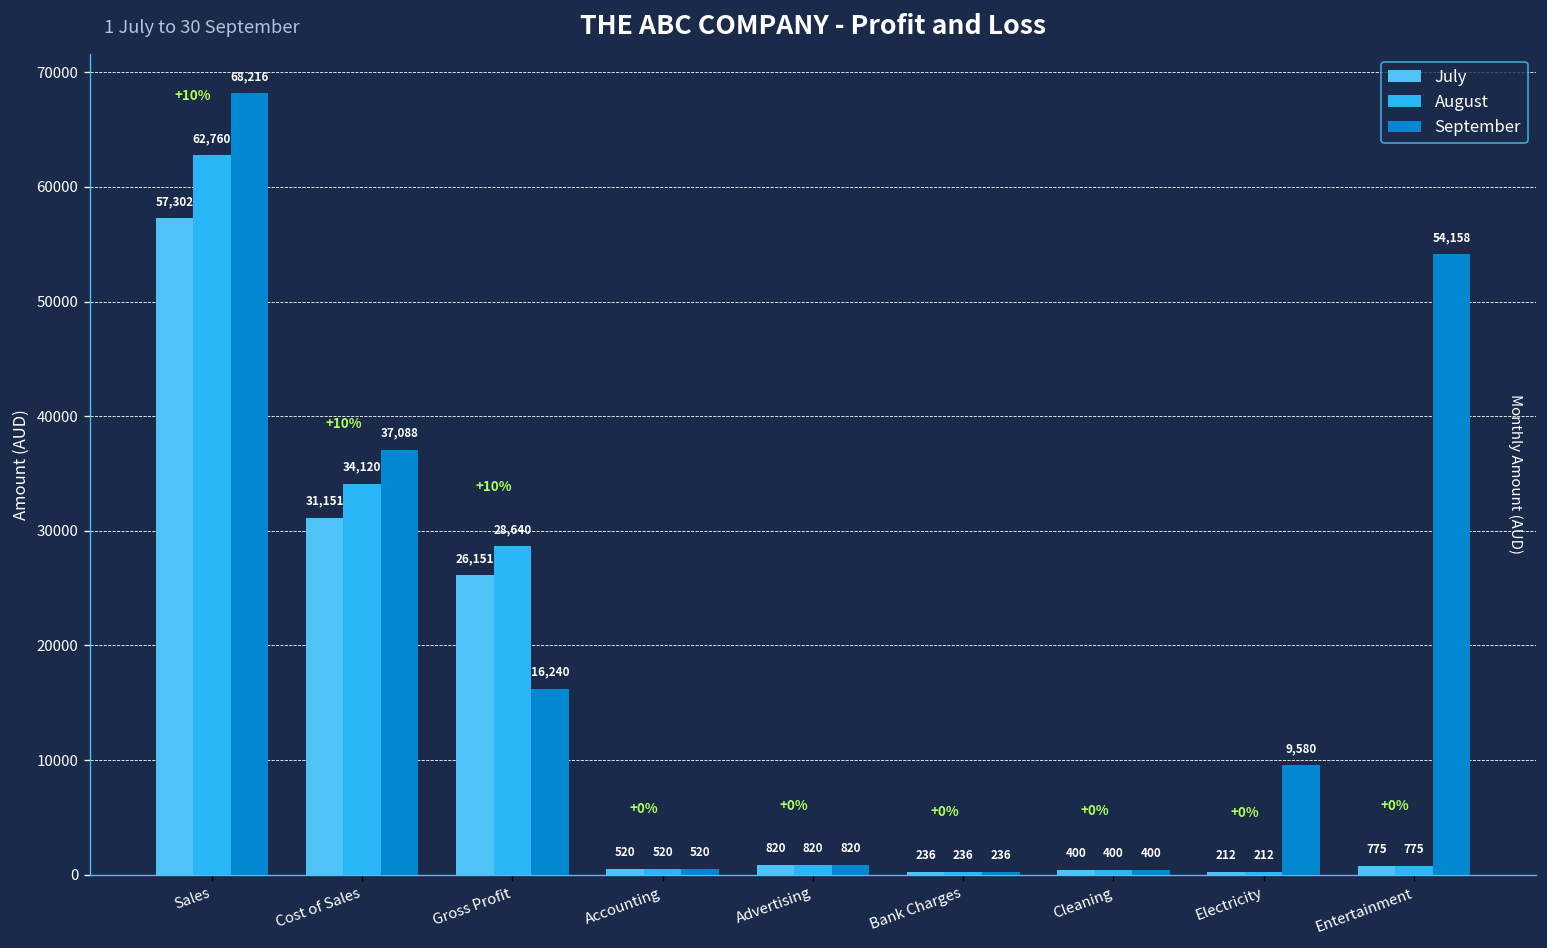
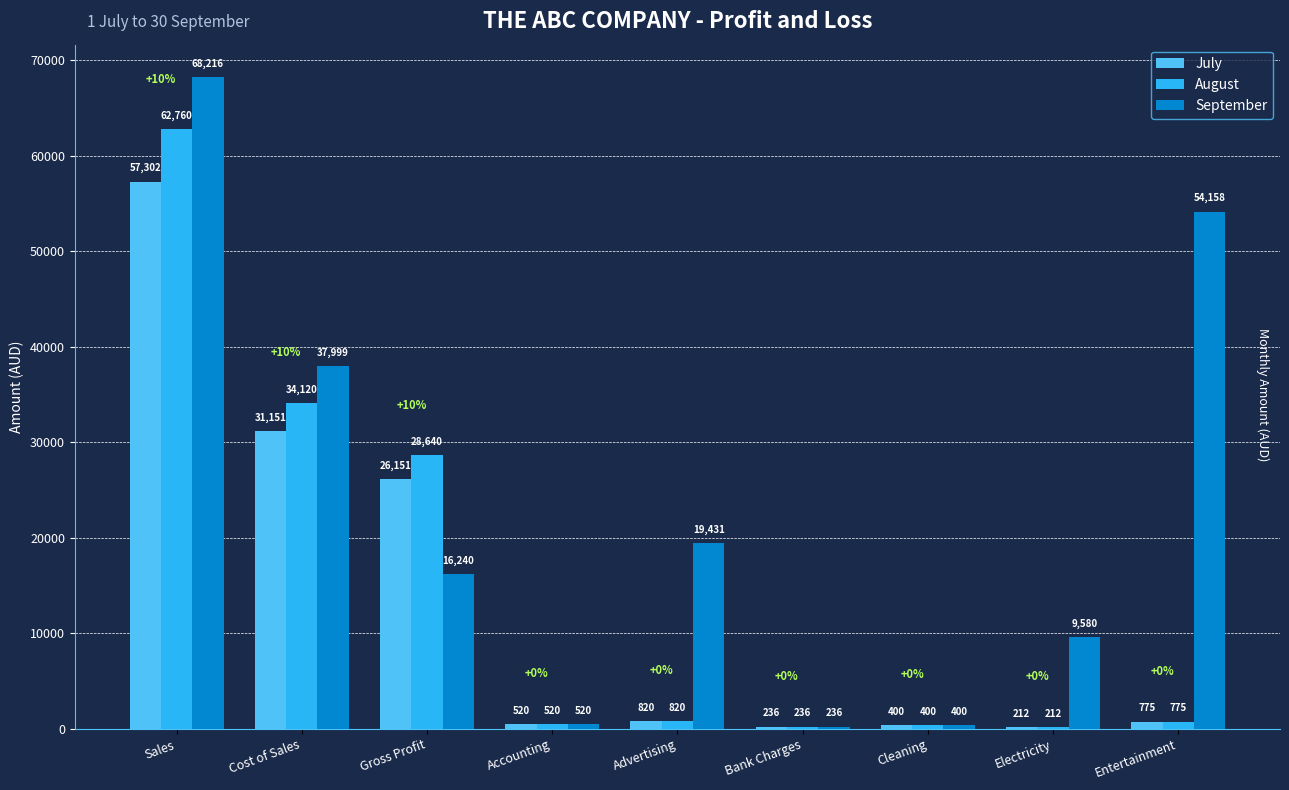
  {
    "September": {
      "Sales": "68,216",
-     "Cost of Sales": "37,088",
+     "Cost of Sales": "37,999",
      "Gross Profit": "16,240",
      "Accounting": "520",
-     "Advertising": "820",
+     "Advertising": "19,431",
      "Bank Charges": "236",
      "Cleaning": "400",
      "Electricity": "9,580",
      "Entertainment": "54,158"
    }
  }
